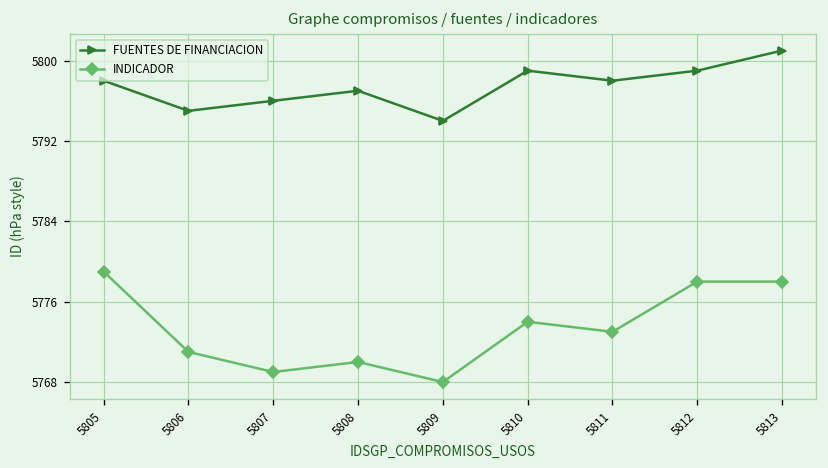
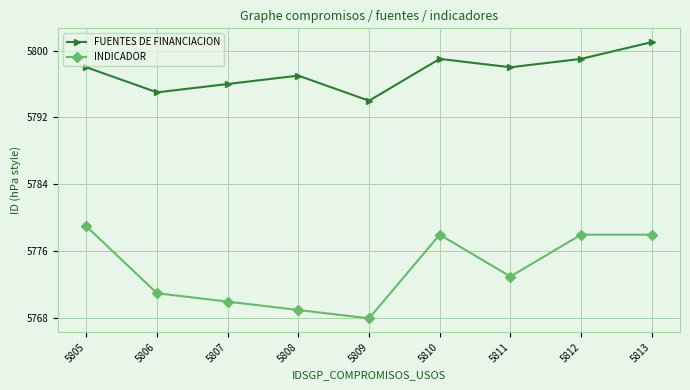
  {
    "FUENTES DE FINANCIACION": {
      "5805": 5798,
      "5806": 5795,
      "5807": 5796,
      "5808": 5797,
      "5809": 5794,
      "5810": 5799,
      "5811": 5798,
      "5812": 5799,
      "5813": 5801
    },
    "INDICADOR": {
      "5805": 5779,
      "5806": 5771,
-     "5807": 5769,
-     "5808": 5770,
+     "5807": 5770,
+     "5808": 5769,
      "5809": 5768,
-     "5810": 5774,
+     "5810": 5778,
      "5811": 5773,
      "5812": 5778,
      "5813": 5778
    }
  }
